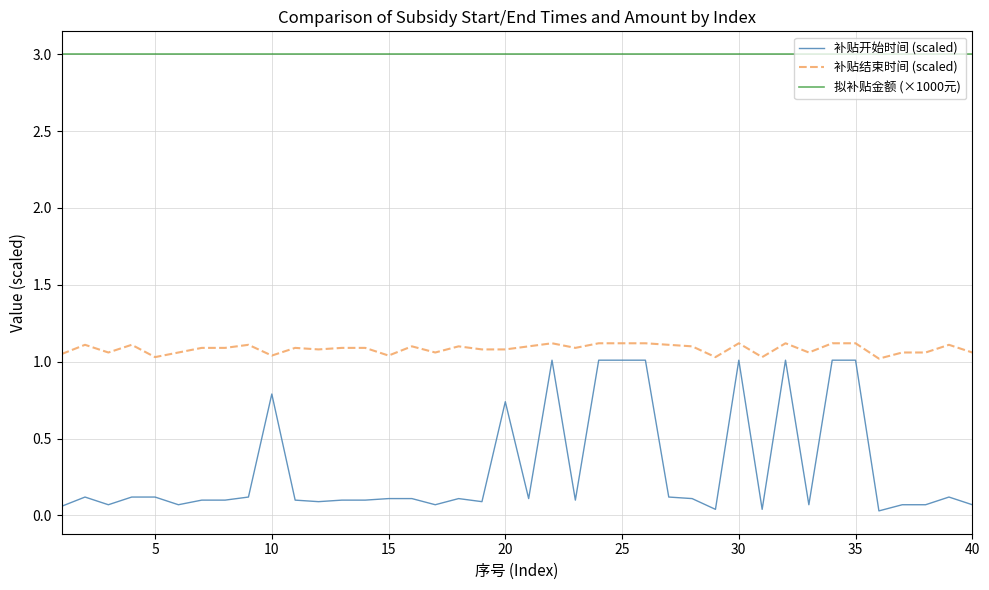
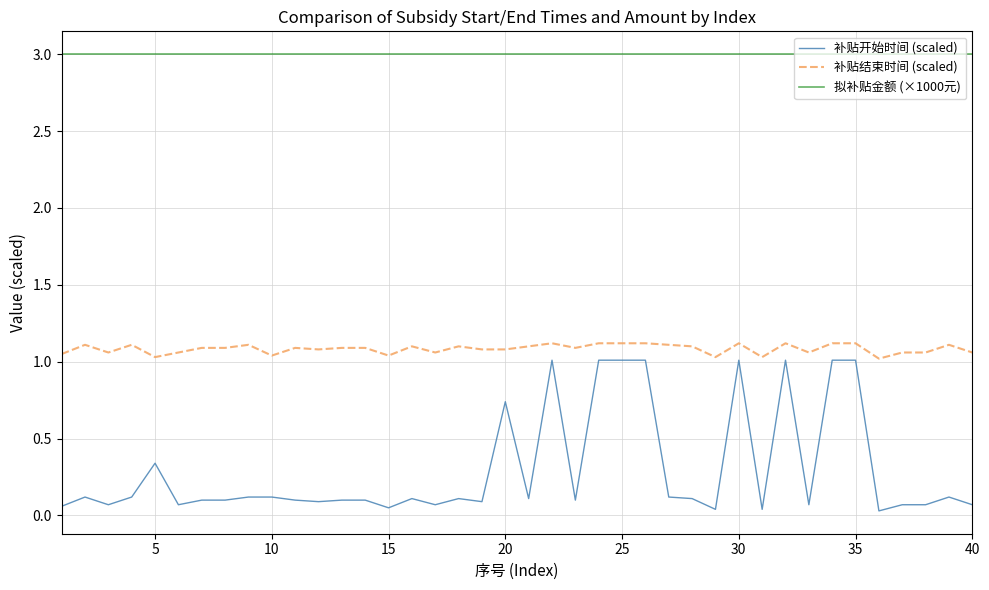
  {
    "补贴开始时间 (scaled)": {
-     "5": 0.12,
-     "10": 0.79,
-     "15": 0.11,
+     "5": 0.34,
+     "10": 0.12,
+     "15": 0.05,
      "20": 0.74,
      "25": 1.01,
      "30": 1.01,
      "35": 1.01,
      "40": 0.07
    },
    "补贴结束时间 (scaled)": {
      "5": 1.03,
      "10": 1.04,
      "15": 1.04,
      "20": 1.08,
      "25": 1.12,
      "30": 1.12,
      "35": 1.12,
      "40": 1.06
    },
    "拟补贴金额 (×1000元)": {
      "5": 3.00,
      "10": 3.00,
      "15": 3.00,
      "20": 3.00,
      "25": 3.00,
      "30": 3.00,
      "40": 3.00
    }
  }
